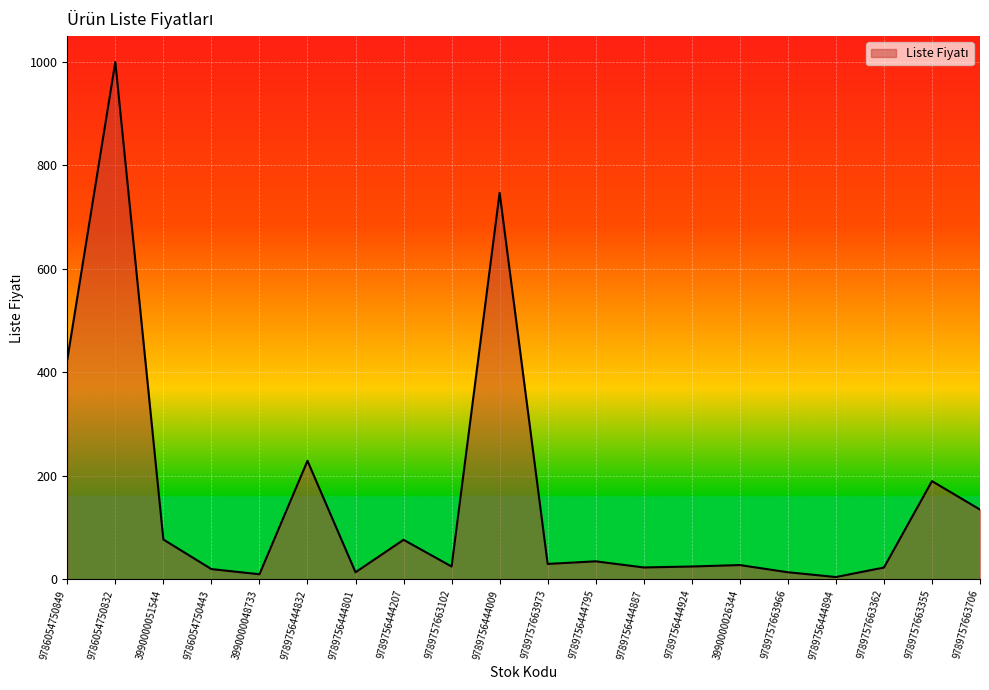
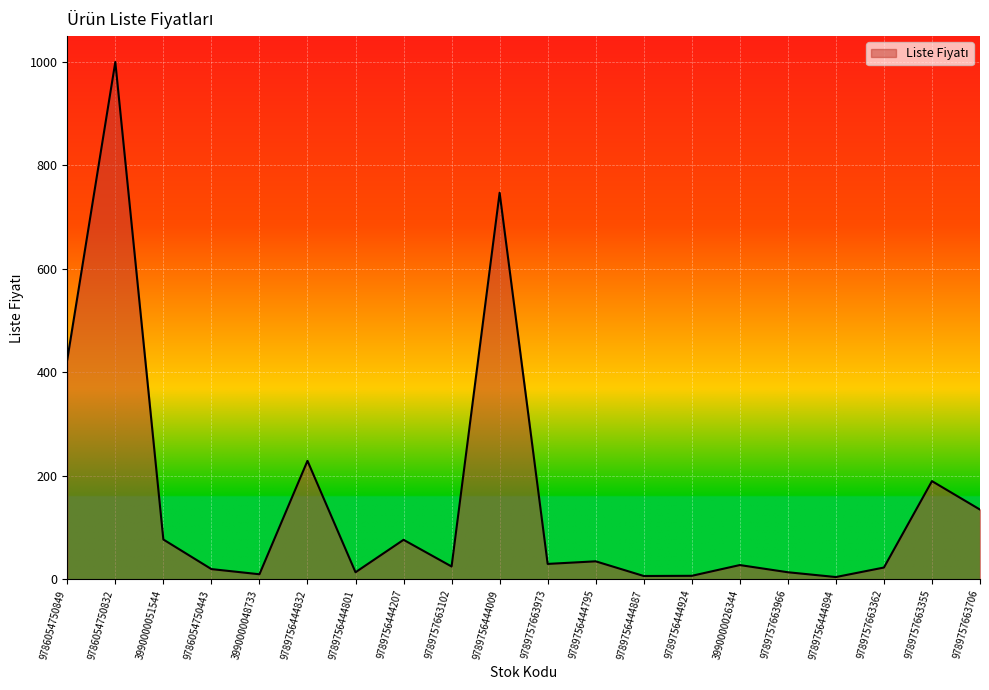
  {
    "9786054750849": 430,
    "9786054750832": 1000,
    "3990000051544": 80,
    "9786054750443": 20,
    "3990000048733": 10,
    "9789756444832": 230,
    "9789756444801": 10,
    "9789756444207": 80,
    "9789757663102": 30,
    "9789756444009": 750,
    "9789757663973": 30,
    "9789756444795": 40,
-   "9789756444887": 20,
-   "9789756444924": 30,
+   "9789756444887": 10,
+   "9789756444924": 10,
    "3990000026344": 30,
    "9789757663966": 10,
    "9789756444894": 0,
    "9789757663362": 20,
    "9789757663355": 190,
    "9789757663706": 140
  }
